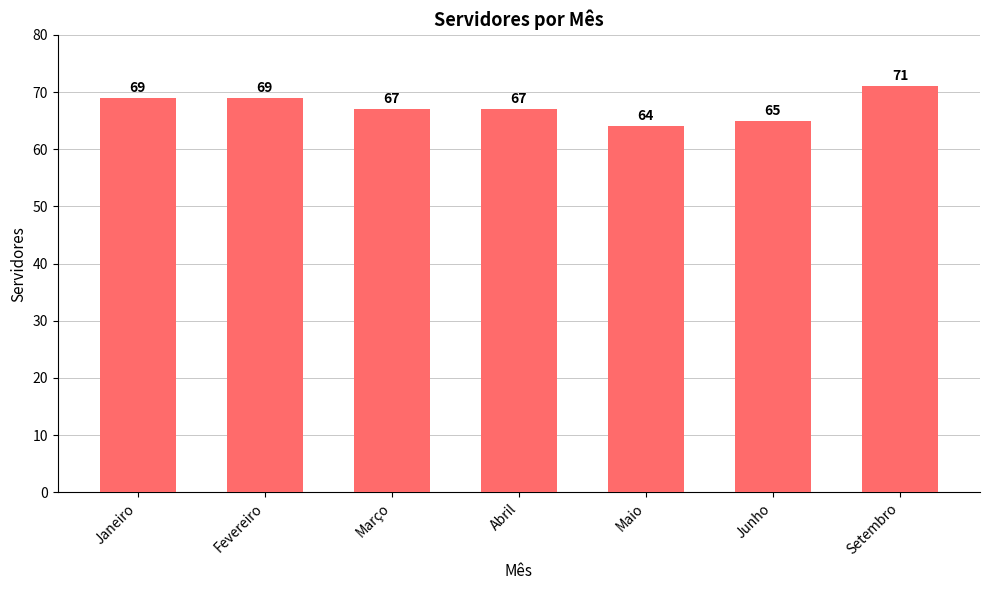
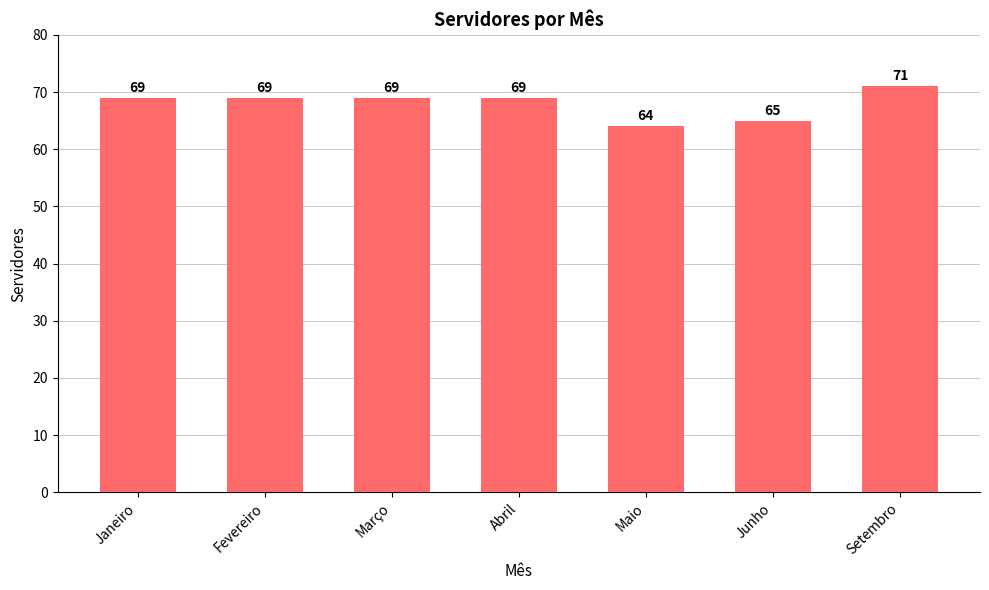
  {
    "Janeiro": 69,
    "Fevereiro": 69,
-   "Março": 67,
-   "Abril": 67,
+   "Março": 69,
+   "Abril": 69,
    "Maio": 64,
    "Junho": 65,
    "Setembro": 71
  }
